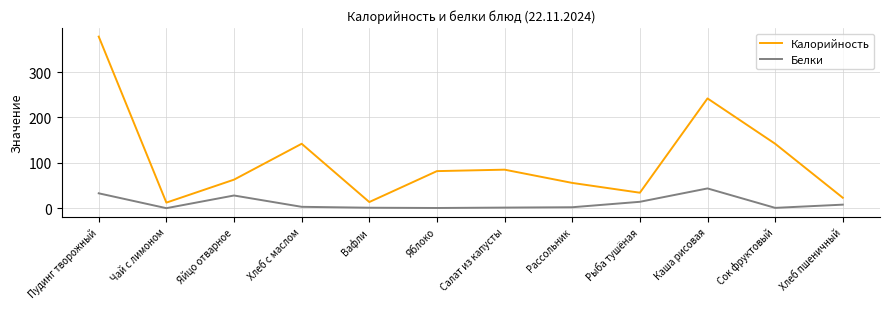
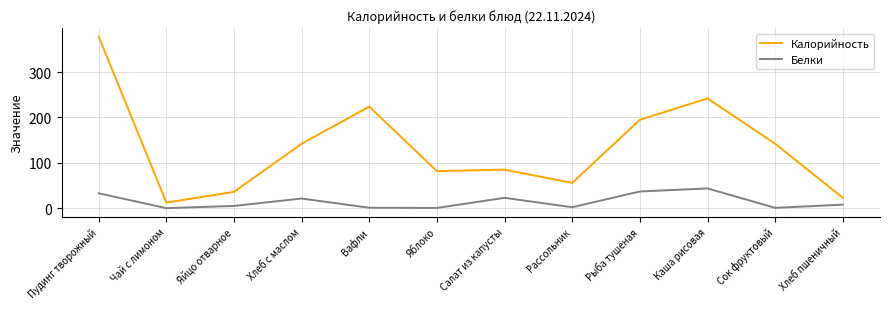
  {
    "Калорийность": {
      "Пудинг творожный": 380,
      "Чай с лимоном": 10,
-     "Яйцо отварное": 60,
+     "Яйцо отварное": 40,
      "Хлеб с маслом": 140,
-     "Вафли": 10,
+     "Вафли": 220,
      "Яблоко": 80,
      "Салат из капусты": 90,
      "Рассольник": 60,
-     "Рыба тушёная": 30,
+     "Рыба тушёная": 200,
      "Каша рисовая": 240,
      "Сок фруктовый": 140,
      "Хлеб пшеничный": 20
    },
    "Белки": {
      "Пудинг творожный": 30,
      "Чай с лимоном": 0,
-     "Яйцо отварное": 30,
-     "Хлеб с маслом": 0,
+     "Яйцо отварное": 10,
+     "Хлеб с маслом": 20,
      "Вафли": 0,
      "Яблоко": 0,
-     "Салат из капусты": 0,
+     "Салат из капусты": 20,
      "Рассольник": 0,
-     "Рыба тушёная": 10,
+     "Рыба тушёная": 40,
      "Каша рисовая": 40,
      "Сок фруктовый": 0,
      "Хлеб пшеничный": 10
    }
  }
